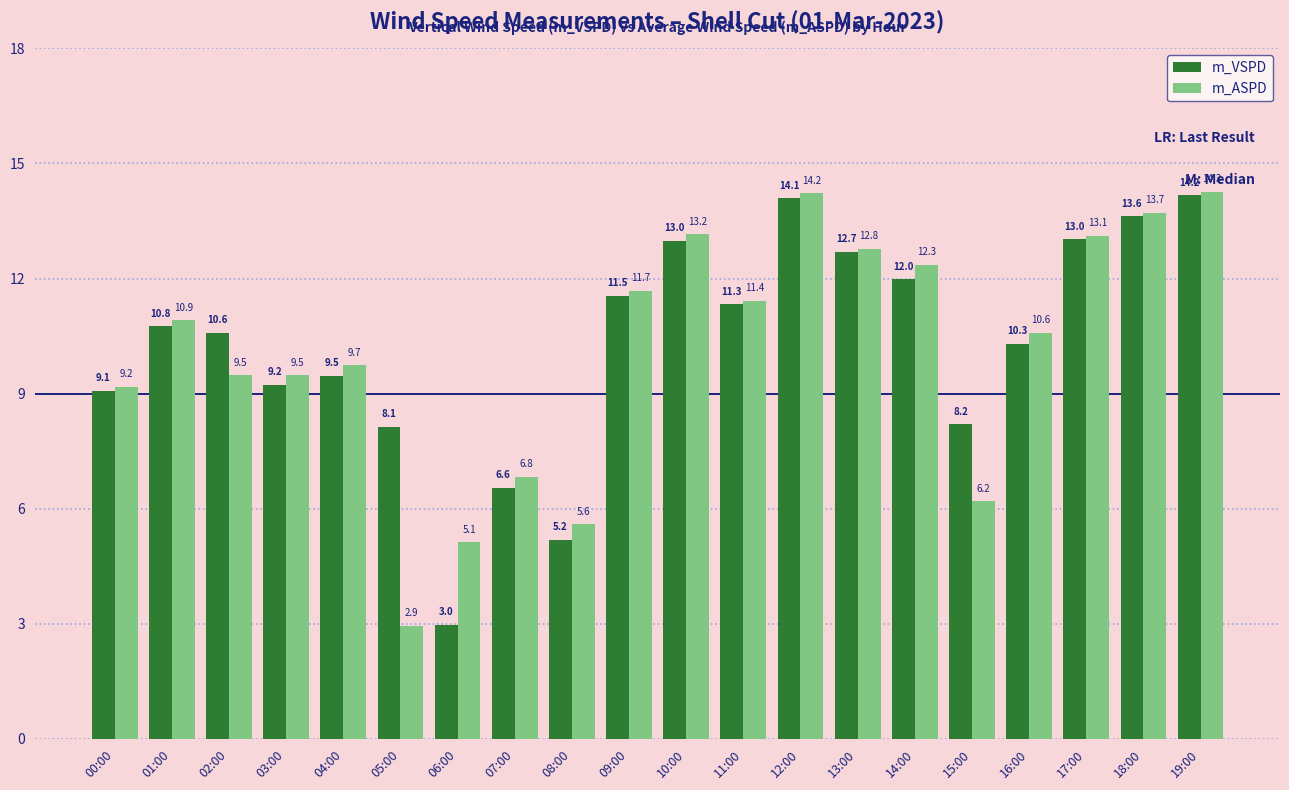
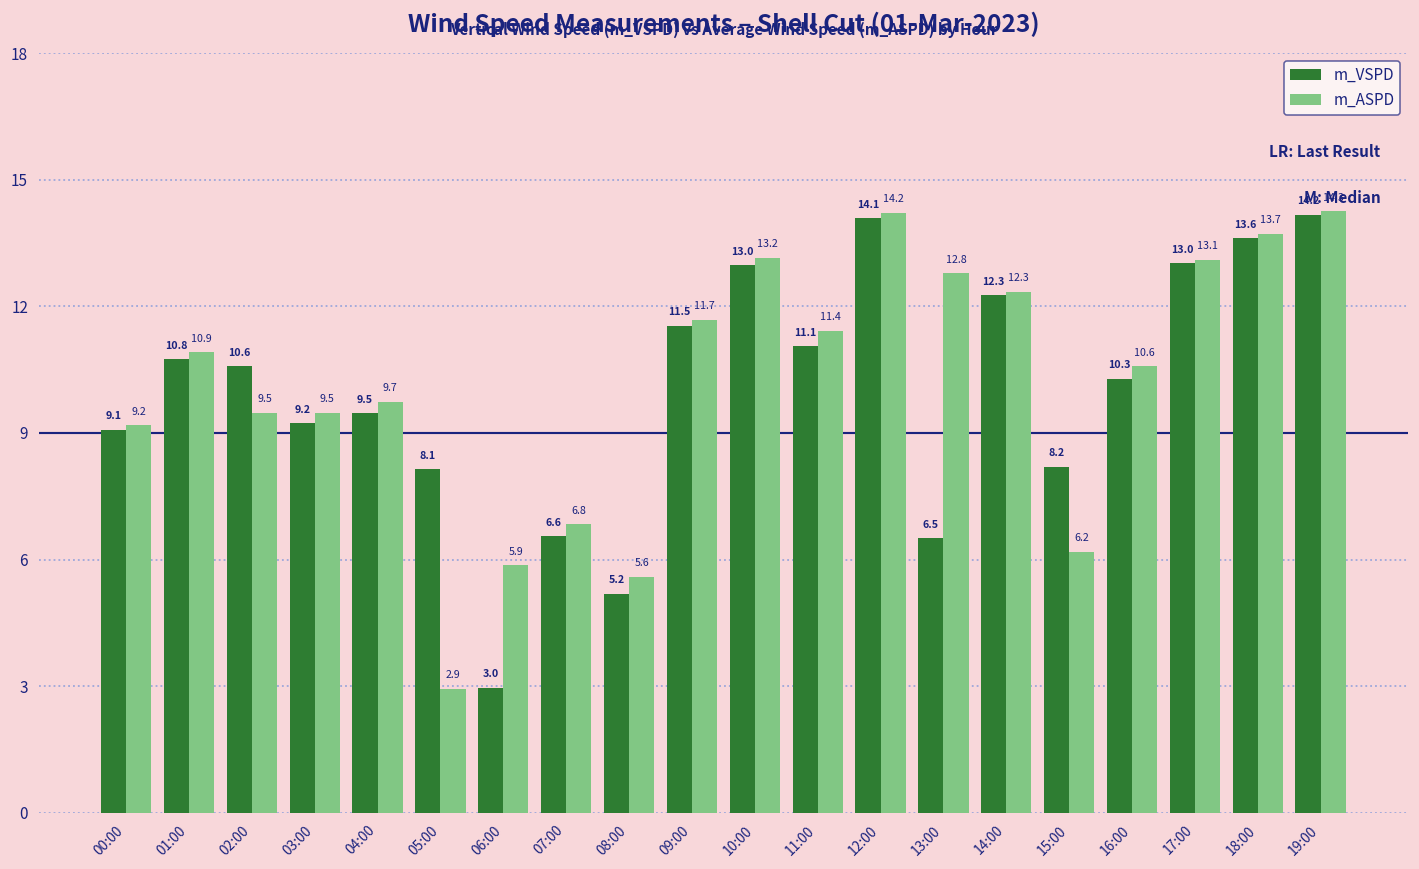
  {
    "m_VSPD": {
      "00:00": 9.1,
      "01:00": 10.8,
      "02:00": 10.6,
      "03:00": 9.2,
      "04:00": 9.5,
      "05:00": 8.1,
      "06:00": 3.0,
      "07:00": 6.6,
      "08:00": 5.2,
      "09:00": 11.5,
      "10:00": 13.0,
-     "11:00": 11.3,
+     "11:00": 11.1,
      "12:00": 14.1,
-     "13:00": 12.7,
-     "14:00": 12.0,
+     "13:00": 6.5,
+     "14:00": 12.3,
      "15:00": 8.2,
      "16:00": 10.3,
      "17:00": 13.0,
      "18:00": 13.6
    },
    "m_ASPD": {
      "00:00": 9.2,
      "01:00": 10.9,
      "02:00": 9.5,
      "03:00": 9.5,
      "04:00": 9.7,
      "05:00": 2.9,
-     "06:00": 5.1,
+     "06:00": 5.9,
      "07:00": 6.8,
      "08:00": 5.6,
      "09:00": 11.7,
      "10:00": 13.2,
      "11:00": 11.4,
      "12:00": 14.2,
      "13:00": 12.8,
      "14:00": 12.3,
      "15:00": 6.2,
      "16:00": 10.6,
      "17:00": 13.1,
      "18:00": 13.7
    }
  }
